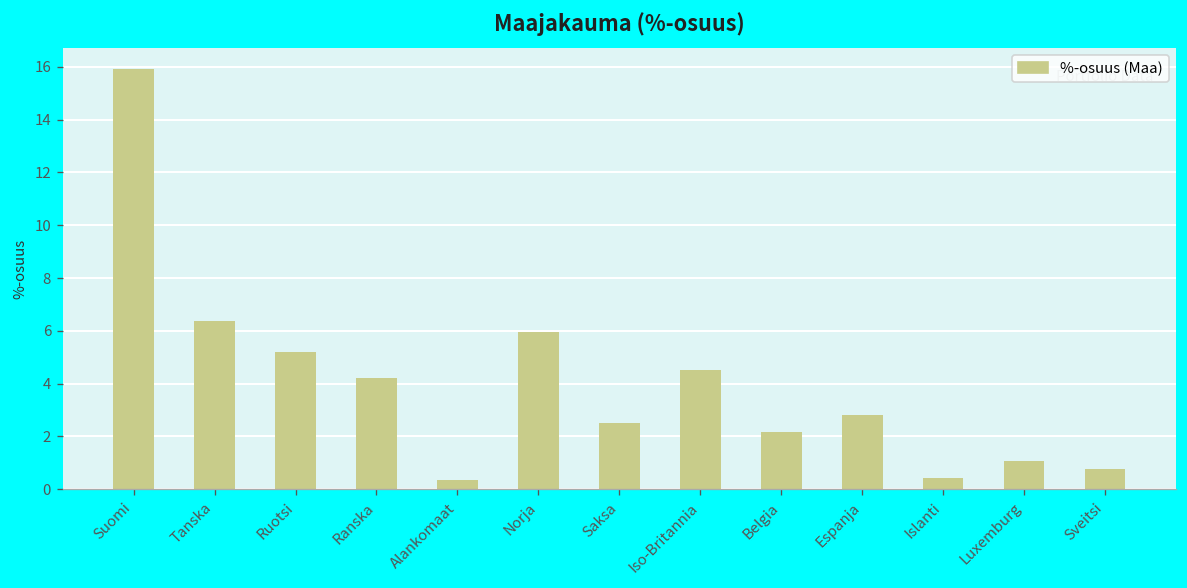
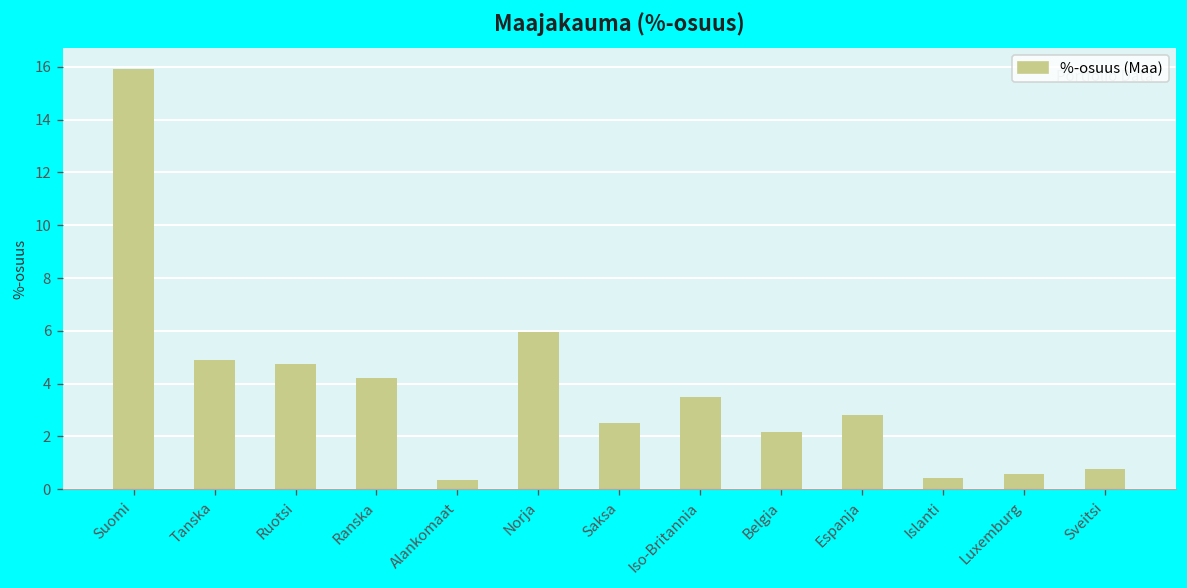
  {
    "Suomi": 15.9,
-   "Tanska": 6.4,
-   "Ruotsi": 5.2,
+   "Tanska": 4.9,
+   "Ruotsi": 4.8,
    "Ranska": 4.2,
    "Alankomaat": 0.4,
    "Norja": 6.0,
    "Saksa": 2.5,
-   "Iso-Britannia": 4.5,
+   "Iso-Britannia": 3.5,
    "Belgia": 2.2,
    "Espanja": 2.8,
    "Islanti": 0.4,
-   "Luxemburg": 1.1,
+   "Luxemburg": 0.6,
    "Sveitsi": 0.8
  }
